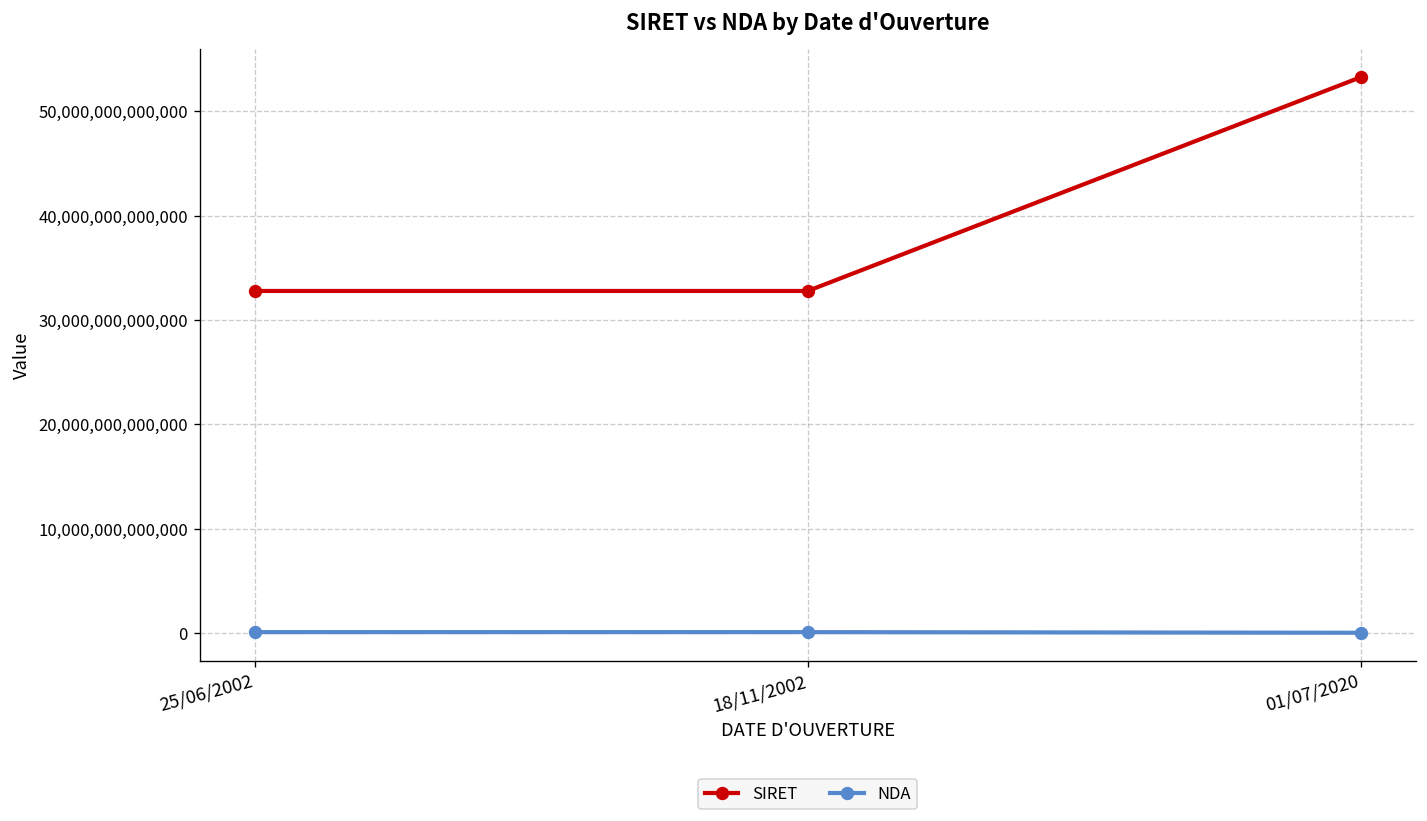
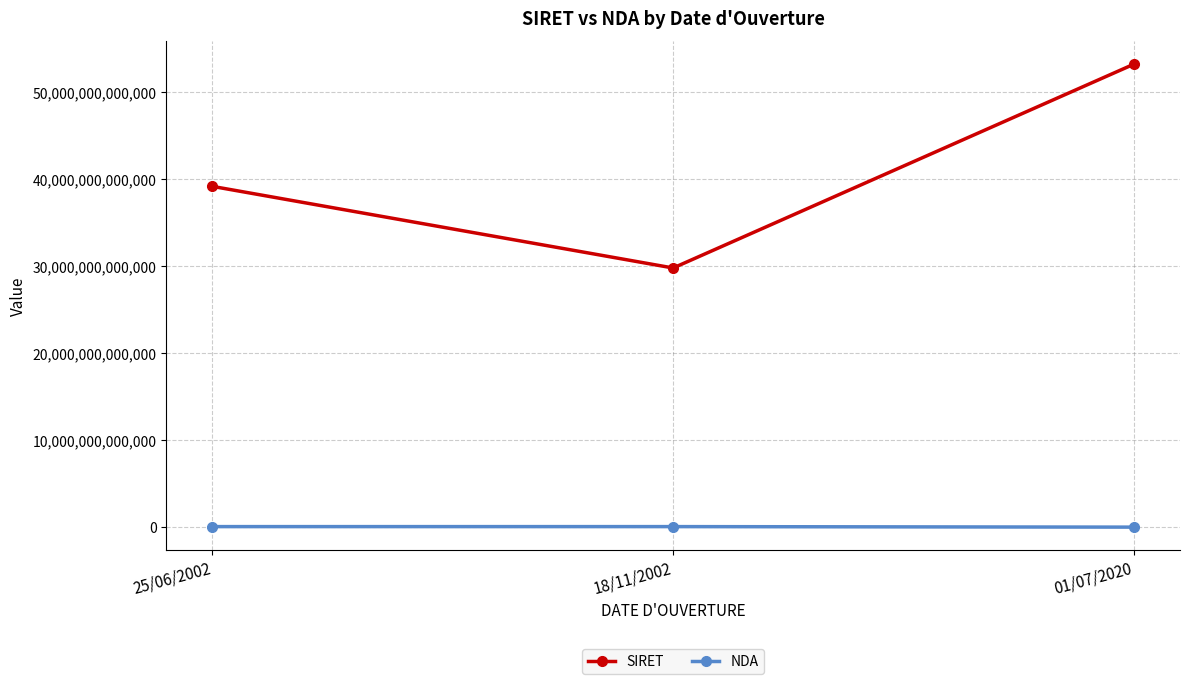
  {
    "SIRET": {
-     "25/06/2002": "33,000,000,000,000",
-     "18/11/2002": "33,000,000,000,000",
+     "25/06/2002": "39,000,000,000,000",
+     "18/11/2002": "30,000,000,000,000",
      "01/07/2020": "53,000,000,000,000"
    },
    "NDA": {
      "25/06/2002": "0",
      "18/11/2002": "0",
      "01/07/2020": "0"
    }
  }
